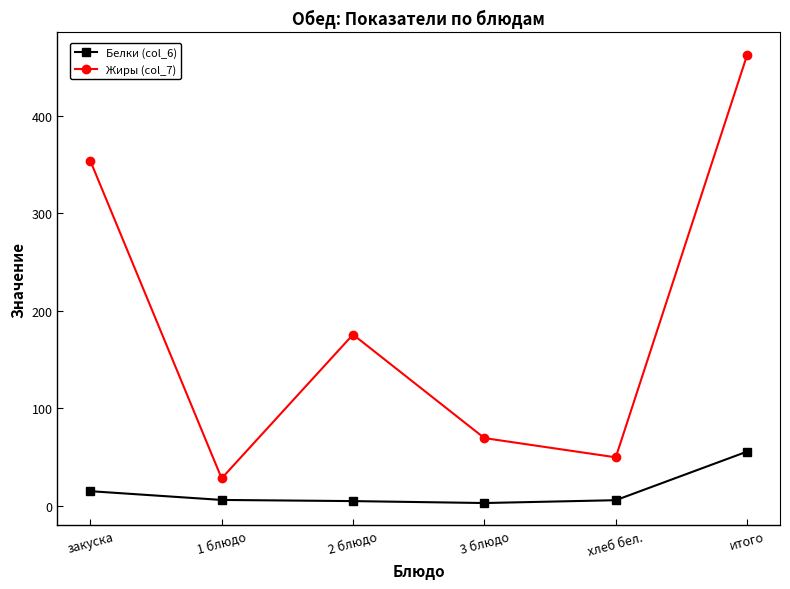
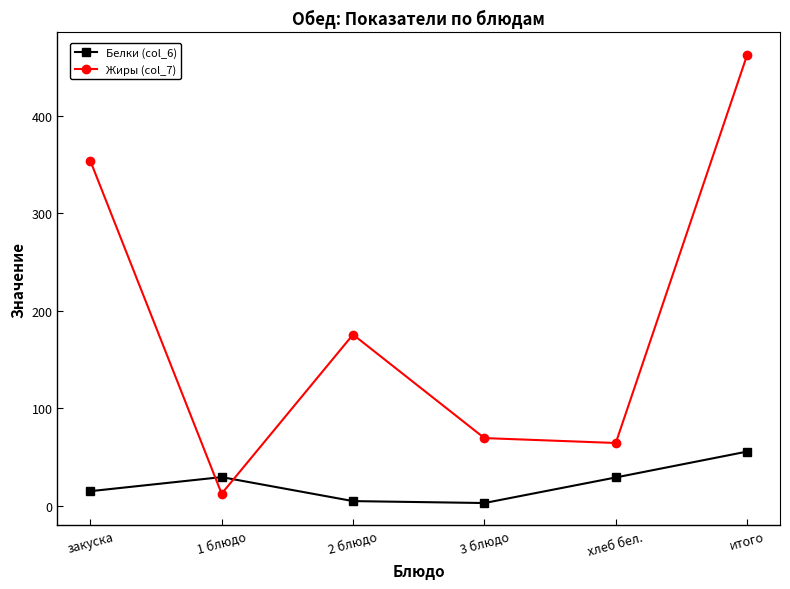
  {
    "Белки (col_6)": {
      "закуска": 10,
-     "1 блюдо": 10,
+     "1 блюдо": 30,
      "2 блюдо": 0,
      "3 блюдо": 0,
-     "хлеб бел.": 10,
+     "хлеб бел.": 30,
      "итого": 60
    },
    "Жиры (col_7)": {
      "закуска": 350,
-     "1 блюдо": 30,
+     "1 блюдо": 10,
      "2 блюдо": 180,
      "3 блюдо": 70,
-     "хлеб бел.": 50,
+     "хлеб бел.": 60,
      "итого": 460
    }
  }
